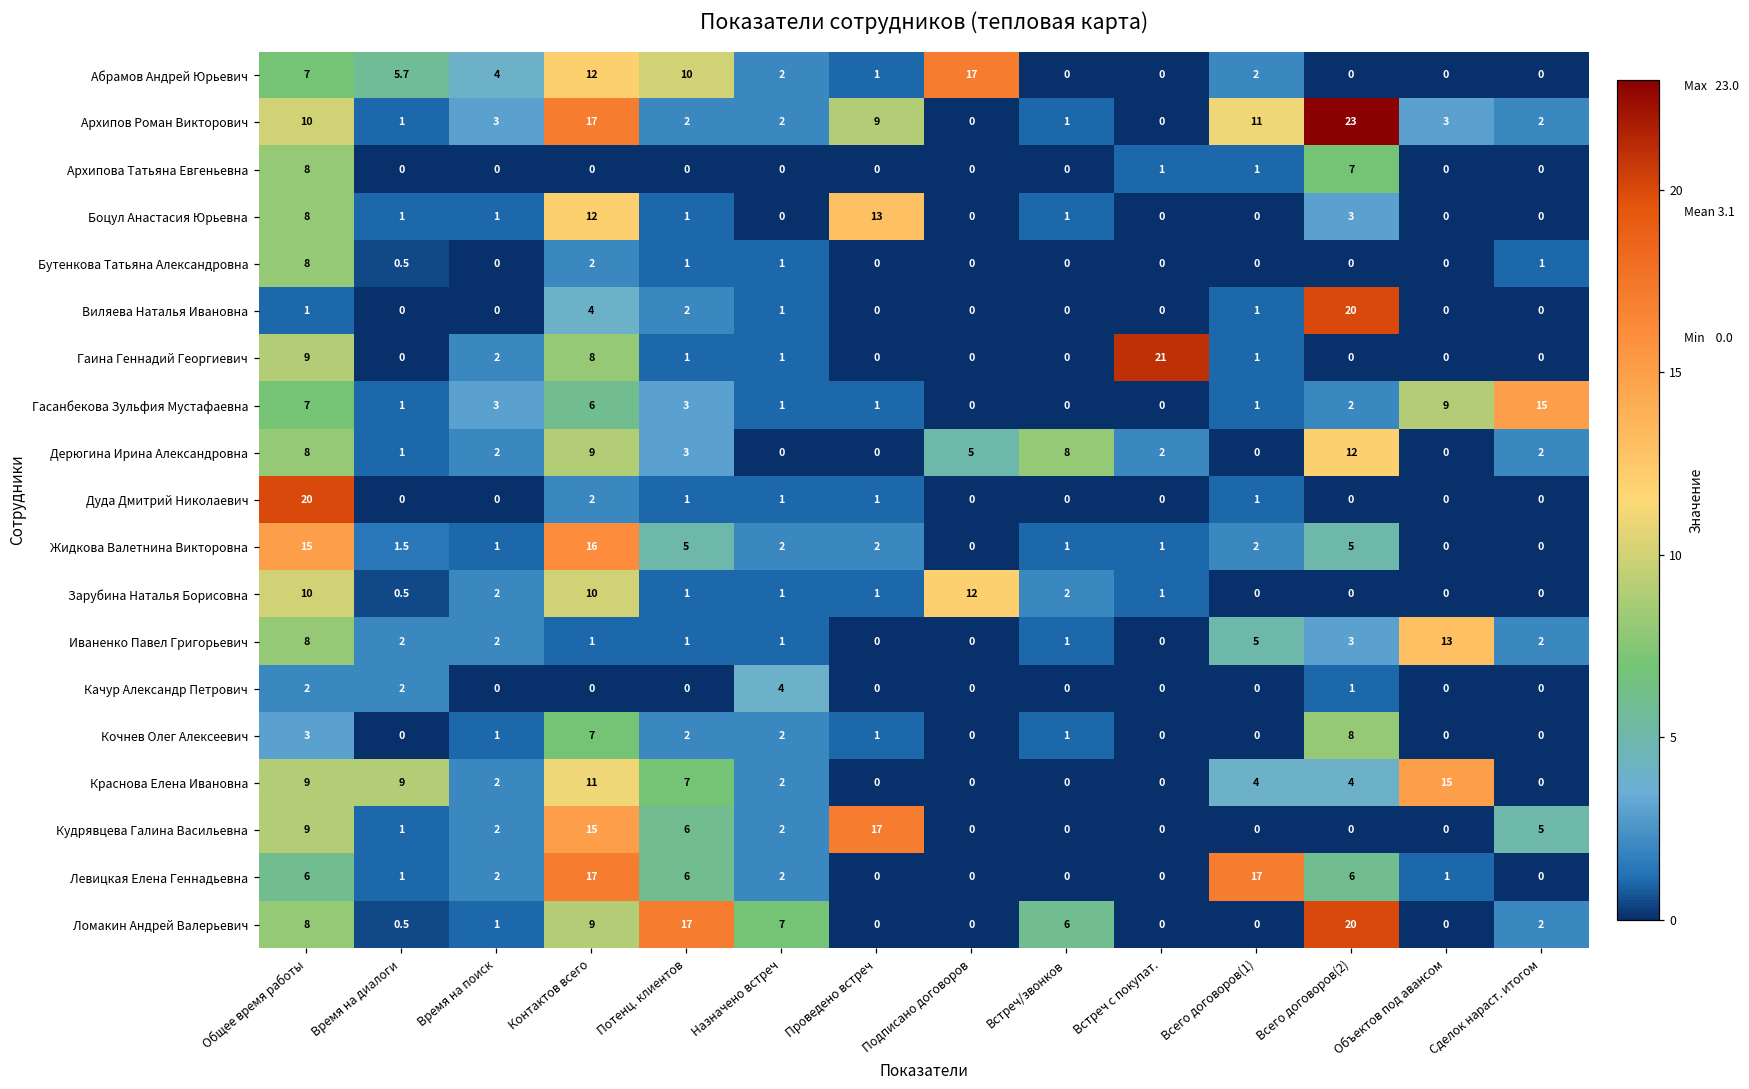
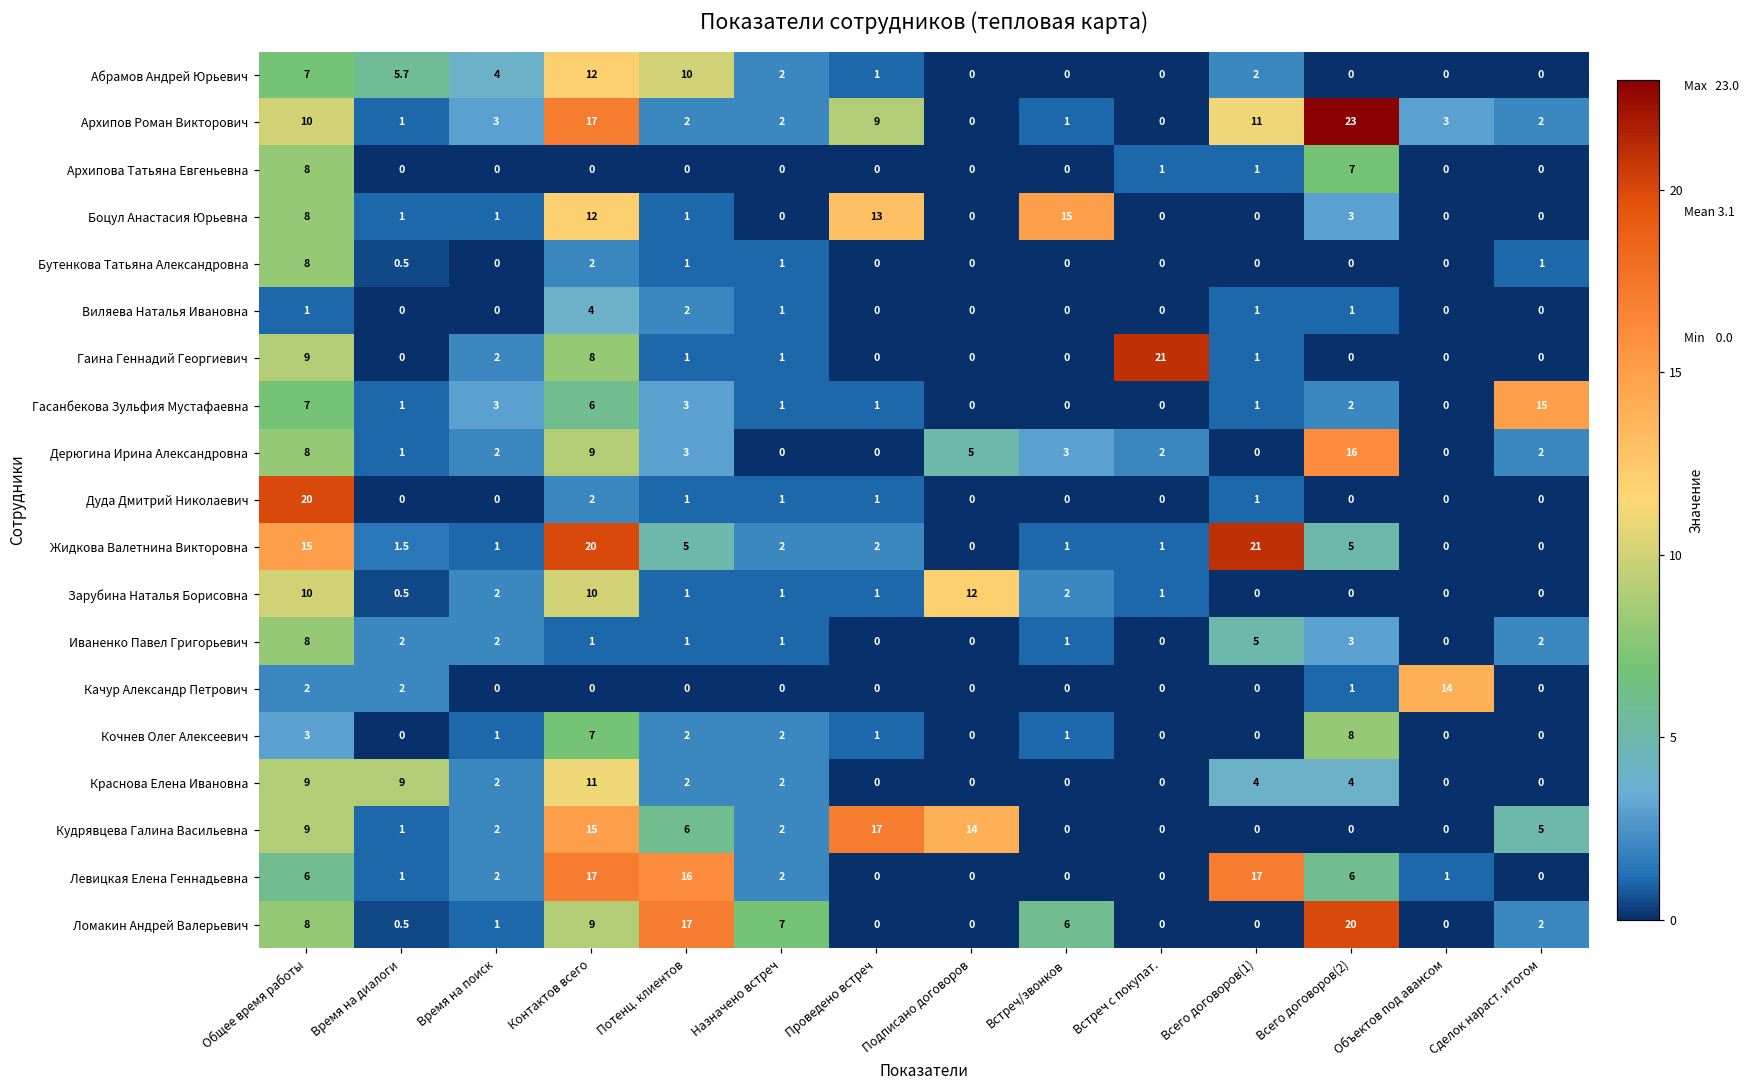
  {
    "Абрамов Андрей Юрьевич": {
      "Общее время работы": 7,
      "Время на диалоги": 5.7,
      "Время на поиск": 4,
      "Контактов всего": 12,
      "Потенц. клиентов": 10,
      "Назначено встреч": 2,
      "Проведено встреч": 1,
-     "Подписано договоров": 17,
+     "Подписано договоров": 0,
      "Встреч/звонков": 0,
      "Встреч с покупат.": 0,
      "Всего договоров(1)": 2,
      "Всего договоров(2)": 0,
      "Объектов под авансом": 0,
      "Сделок нараст. итогом": 0
    },
    "Боцул Анастасия Юрьевна": {
      "Общее время работы": 8,
      "Время на диалоги": 1,
      "Время на поиск": 1,
      "Контактов всего": 12,
      "Потенц. клиентов": 1,
      "Назначено встреч": 0,
      "Проведено встреч": 13,
      "Подписано договоров": 0,
-     "Встреч/звонков": 1,
+     "Встреч/звонков": 15,
      "Встреч с покупат.": 0,
      "Всего договоров(1)": 0,
      "Всего договоров(2)": 3,
      "Объектов под авансом": 0,
      "Сделок нараст. итогом": 0
    },
    "Виляева Наталья Ивановна": {
      "Общее время работы": 1,
      "Время на диалоги": 0,
      "Время на поиск": 0,
      "Контактов всего": 4,
      "Потенц. клиентов": 2,
      "Назначено встреч": 1,
      "Проведено встреч": 0,
      "Подписано договоров": 0,
      "Встреч/звонков": 0,
      "Встреч с покупат.": 0,
      "Всего договоров(1)": 1,
-     "Всего договоров(2)": 20,
+     "Всего договоров(2)": 1,
      "Объектов под авансом": 0,
      "Сделок нараст. итогом": 0
    },
    "Гасанбекова Зульфия Мустафаевна": {
      "Общее время работы": 7,
      "Время на диалоги": 1,
      "Время на поиск": 3,
      "Контактов всего": 6,
      "Потенц. клиентов": 3,
      "Назначено встреч": 1,
      "Проведено встреч": 1,
      "Подписано договоров": 0,
      "Встреч/звонков": 0,
      "Встреч с покупат.": 0,
      "Всего договоров(1)": 1,
      "Всего договоров(2)": 2,
-     "Объектов под авансом": 9,
+     "Объектов под авансом": 0,
      "Сделок нараст. итогом": 15
    },
    "Дерюгина Ирина Александровна": {
      "Общее время работы": 8,
      "Время на диалоги": 1,
      "Время на поиск": 2,
      "Контактов всего": 9,
      "Потенц. клиентов": 3,
      "Назначено встреч": 0,
      "Проведено встреч": 0,
      "Подписано договоров": 5,
-     "Встреч/звонков": 8,
+     "Встреч/звонков": 3,
      "Встреч с покупат.": 2,
      "Всего договоров(1)": 0,
-     "Всего договоров(2)": 12,
+     "Всего договоров(2)": 16,
      "Объектов под авансом": 0,
      "Сделок нараст. итогом": 2
    },
    "Жидкова Валетнина Викторовна": {
      "Общее время работы": 15,
      "Время на диалоги": 1.5,
      "Время на поиск": 1,
-     "Контактов всего": 16,
+     "Контактов всего": 20,
      "Потенц. клиентов": 5,
      "Назначено встреч": 2,
      "Проведено встреч": 2,
      "Подписано договоров": 0,
      "Встреч/звонков": 1,
      "Встреч с покупат.": 1,
-     "Всего договоров(1)": 2,
+     "Всего договоров(1)": 21,
      "Всего договоров(2)": 5,
      "Объектов под авансом": 0,
      "Сделок нараст. итогом": 0
    },
    "Иваненко Павел Григорьевич": {
      "Общее время работы": 8,
      "Время на диалоги": 2,
      "Время на поиск": 2,
      "Контактов всего": 1,
      "Потенц. клиентов": 1,
      "Назначено встреч": 1,
      "Проведено встреч": 0,
      "Подписано договоров": 0,
      "Встреч/звонков": 1,
      "Встреч с покупат.": 0,
      "Всего договоров(1)": 5,
      "Всего договоров(2)": 3,
-     "Объектов под авансом": 13,
+     "Объектов под авансом": 0,
      "Сделок нараст. итогом": 2
    },
    "Качур Александр Петрович": {
      "Общее время работы": 2,
      "Время на диалоги": 2,
      "Время на поиск": 0,
      "Контактов всего": 0,
      "Потенц. клиентов": 0,
-     "Назначено встреч": 4,
+     "Назначено встреч": 0,
      "Проведено встреч": 0,
      "Подписано договоров": 0,
      "Встреч/звонков": 0,
      "Встреч с покупат.": 0,
      "Всего договоров(1)": 0,
      "Всего договоров(2)": 1,
-     "Объектов под авансом": 0,
+     "Объектов под авансом": 14,
      "Сделок нараст. итогом": 0
    },
    "Краснова Елена Ивановна": {
      "Общее время работы": 9,
      "Время на диалоги": 9,
      "Время на поиск": 2,
      "Контактов всего": 11,
-     "Потенц. клиентов": 7,
+     "Потенц. клиентов": 2,
      "Назначено встреч": 2,
      "Проведено встреч": 0,
      "Подписано договоров": 0,
      "Встреч/звонков": 0,
      "Встреч с покупат.": 0,
      "Всего договоров(1)": 4,
      "Всего договоров(2)": 4,
-     "Объектов под авансом": 15,
+     "Объектов под авансом": 0,
      "Сделок нараст. итогом": 0
    },
    "Кудрявцева Галина Васильевна": {
      "Общее время работы": 9,
      "Время на диалоги": 1,
      "Время на поиск": 2,
      "Контактов всего": 15,
      "Потенц. клиентов": 6,
      "Назначено встреч": 2,
      "Проведено встреч": 17,
-     "Подписано договоров": 0,
+     "Подписано договоров": 14,
      "Встреч/звонков": 0,
      "Встреч с покупат.": 0,
      "Всего договоров(1)": 0,
      "Всего договоров(2)": 0,
      "Объектов под авансом": 0,
      "Сделок нараст. итогом": 5
    },
    "Левицкая Елена Геннадьевна": {
      "Общее время работы": 6,
      "Время на диалоги": 1,
      "Время на поиск": 2,
      "Контактов всего": 17,
-     "Потенц. клиентов": 6,
+     "Потенц. клиентов": 16,
      "Назначено встреч": 2,
      "Проведено встреч": 0,
      "Подписано договоров": 0,
      "Встреч/звонков": 0,
      "Встреч с покупат.": 0,
      "Всего договоров(1)": 17,
      "Всего договоров(2)": 6,
      "Объектов под авансом": 1,
      "Сделок нараст. итогом": 0
    }
  }
